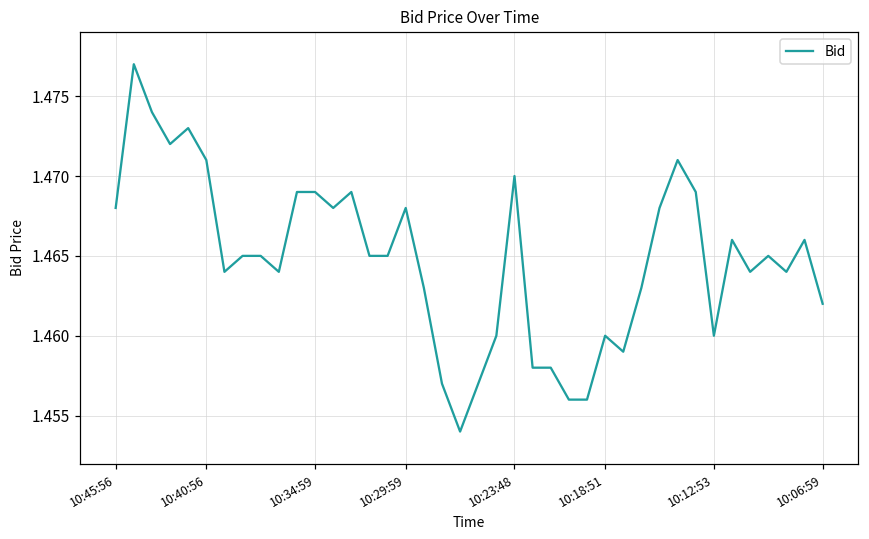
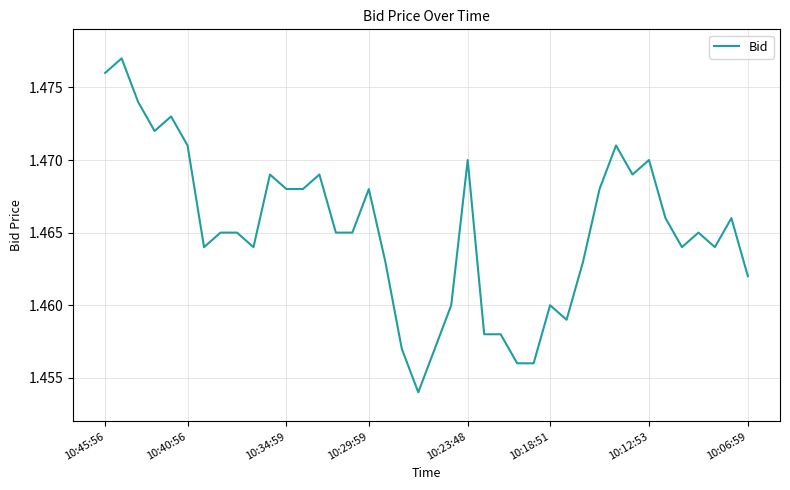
  {
-   "10:45:56": 1.468,
+   "10:45:56": 1.476,
    "10:40:56": 1.471,
-   "10:34:59": 1.469,
+   "10:34:59": 1.468,
    "10:29:59": 1.468,
    "10:23:48": 1.470,
    "10:18:51": 1.460,
-   "10:12:53": 1.46,
+   "10:12:53": 1.47,
    "10:06:59": 1.462
  }
